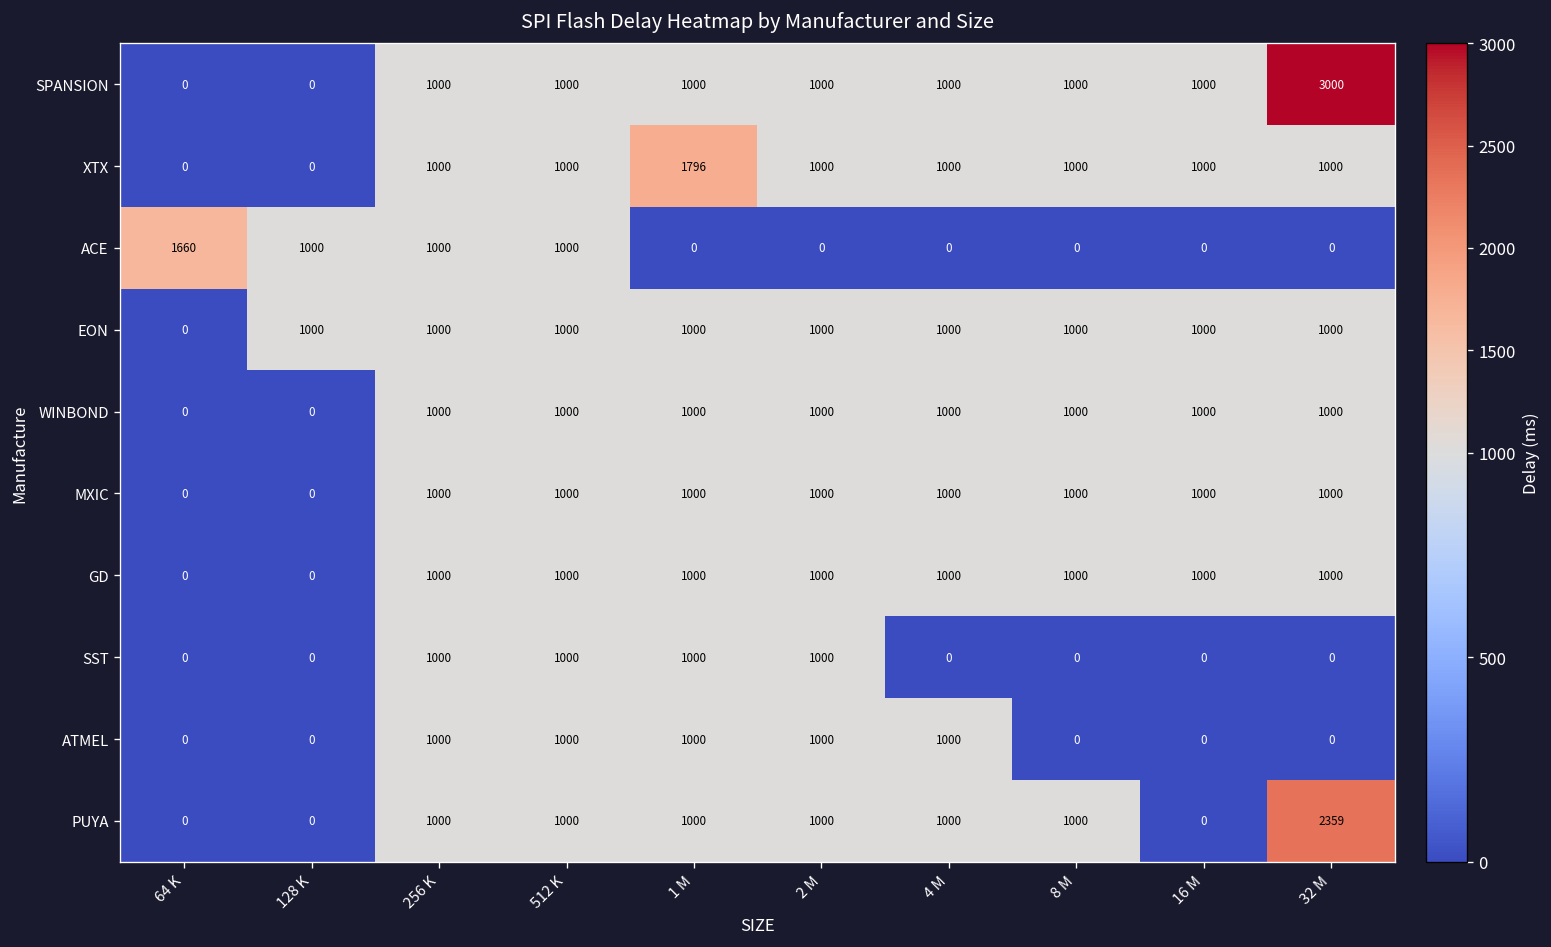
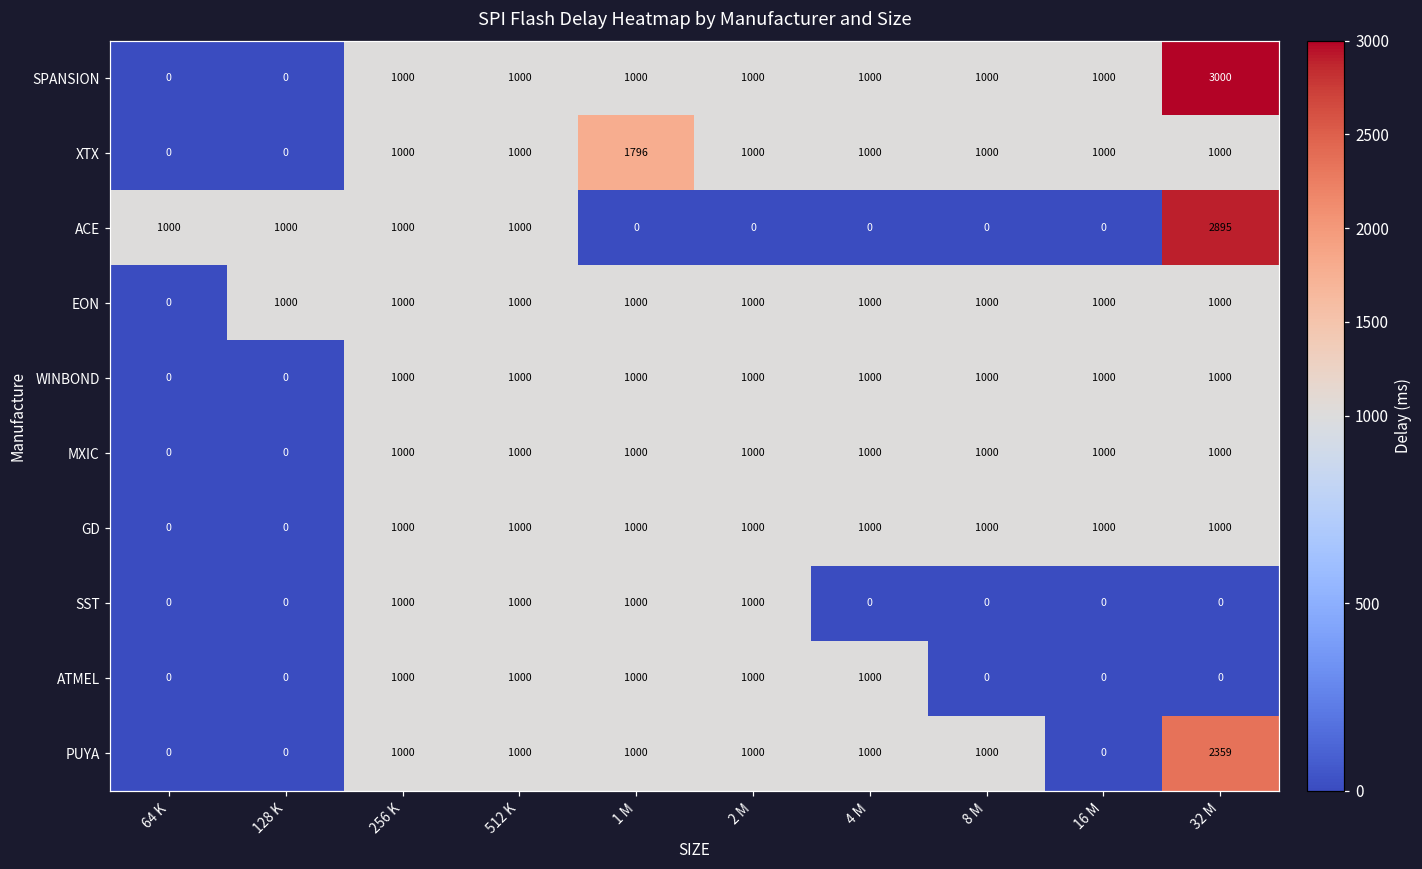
  {
    "SPANSION": {
      "64 K": 0,
      "128 K": 0,
      "256 K": 1000,
      "512 K": 1000,
      "1 M": 1000,
      "2 M": 1000,
      "4 M": 1000,
      "8 M": 1000,
      "16 M": 1000,
      "32 M": 3000
    },
    "XTX": {
      "64 K": 0,
      "128 K": 0,
      "256 K": 1000,
      "512 K": 1000,
      "1 M": 1796,
      "2 M": 1000,
      "4 M": 1000,
      "8 M": 1000,
      "16 M": 1000,
      "32 M": 1000
    },
    "ACE": {
-     "64 K": 1660,
+     "64 K": 1000,
      "128 K": 1000,
      "256 K": 1000,
      "512 K": 1000,
      "1 M": 0,
      "2 M": 0,
      "4 M": 0,
      "8 M": 0,
      "16 M": 0,
-     "32 M": 0
+     "32 M": 2895
    },
    "EON": {
      "64 K": 0,
      "128 K": 1000,
      "256 K": 1000,
      "512 K": 1000,
      "1 M": 1000,
      "2 M": 1000,
      "4 M": 1000,
      "8 M": 1000,
      "16 M": 1000,
      "32 M": 1000
    },
    "WINBOND": {
      "64 K": 0,
      "128 K": 0,
      "256 K": 1000,
      "512 K": 1000,
      "1 M": 1000,
      "2 M": 1000,
      "4 M": 1000,
      "8 M": 1000,
      "16 M": 1000,
      "32 M": 1000
    },
    "MXIC": {
      "64 K": 0,
      "128 K": 0,
      "256 K": 1000,
      "512 K": 1000,
      "1 M": 1000,
      "2 M": 1000,
      "4 M": 1000,
      "8 M": 1000,
      "16 M": 1000,
      "32 M": 1000
    },
    "GD": {
      "64 K": 0,
      "128 K": 0,
      "256 K": 1000,
      "512 K": 1000,
      "1 M": 1000,
      "2 M": 1000,
      "4 M": 1000,
      "8 M": 1000,
      "16 M": 1000,
      "32 M": 1000
    },
    "SST": {
      "64 K": 0,
      "128 K": 0,
      "256 K": 1000,
      "512 K": 1000,
      "1 M": 1000,
      "2 M": 1000,
      "4 M": 0,
      "8 M": 0,
      "16 M": 0,
      "32 M": 0
    },
    "ATMEL": {
      "64 K": 0,
      "128 K": 0,
      "256 K": 1000,
      "512 K": 1000,
      "1 M": 1000,
      "2 M": 1000,
      "4 M": 1000,
      "8 M": 0,
      "16 M": 0,
      "32 M": 0
    },
    "PUYA": {
      "64 K": 0,
      "128 K": 0,
      "256 K": 1000,
      "512 K": 1000,
      "1 M": 1000,
      "2 M": 1000,
      "4 M": 1000,
      "8 M": 1000,
      "16 M": 0,
      "32 M": 2359
    }
  }
